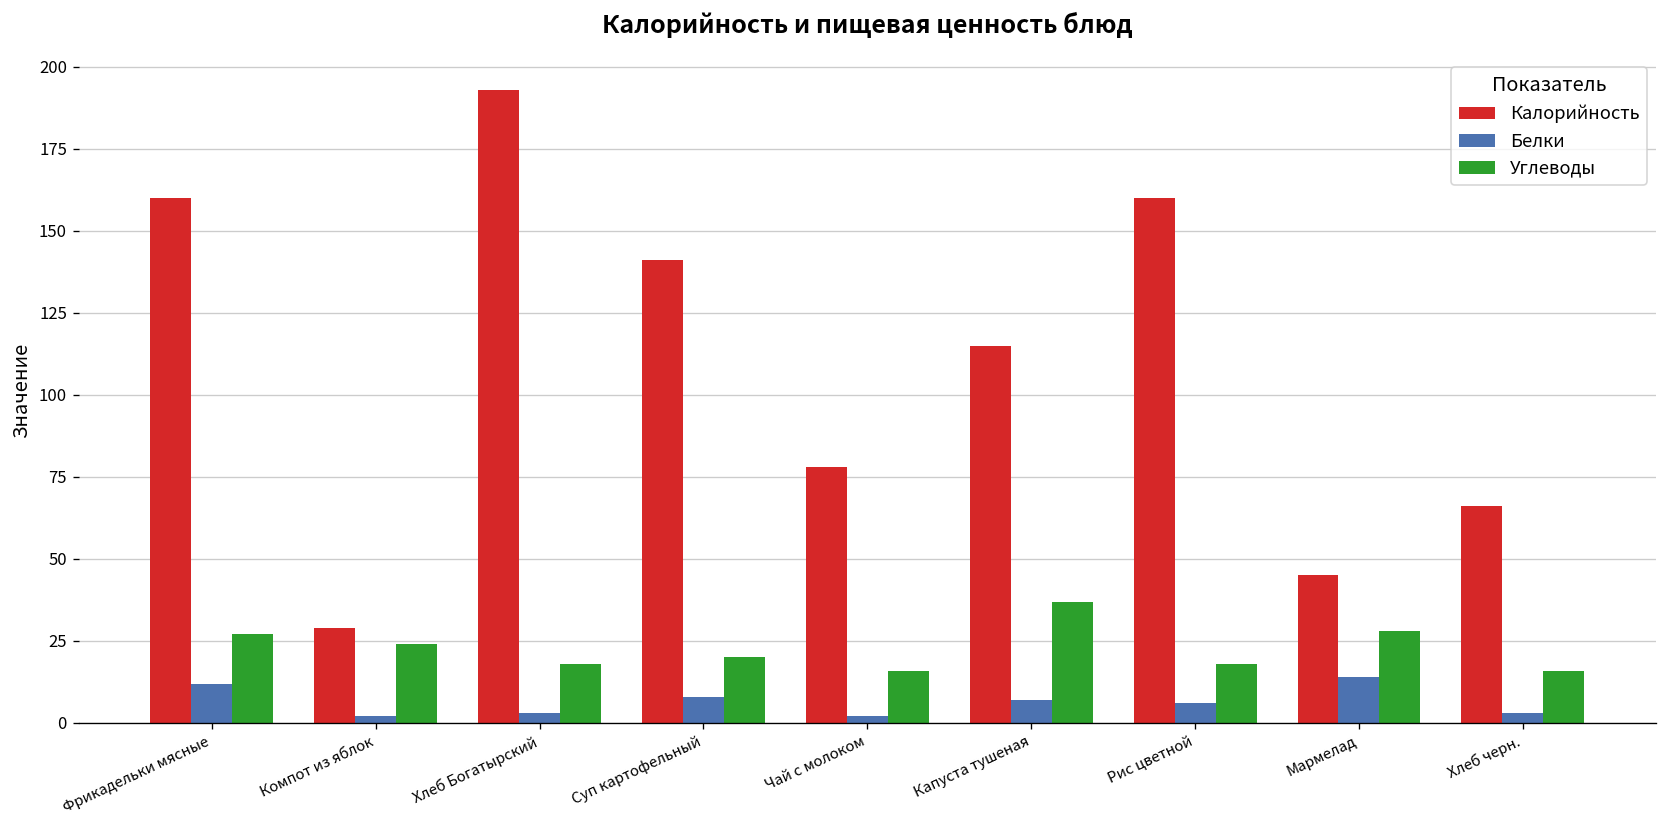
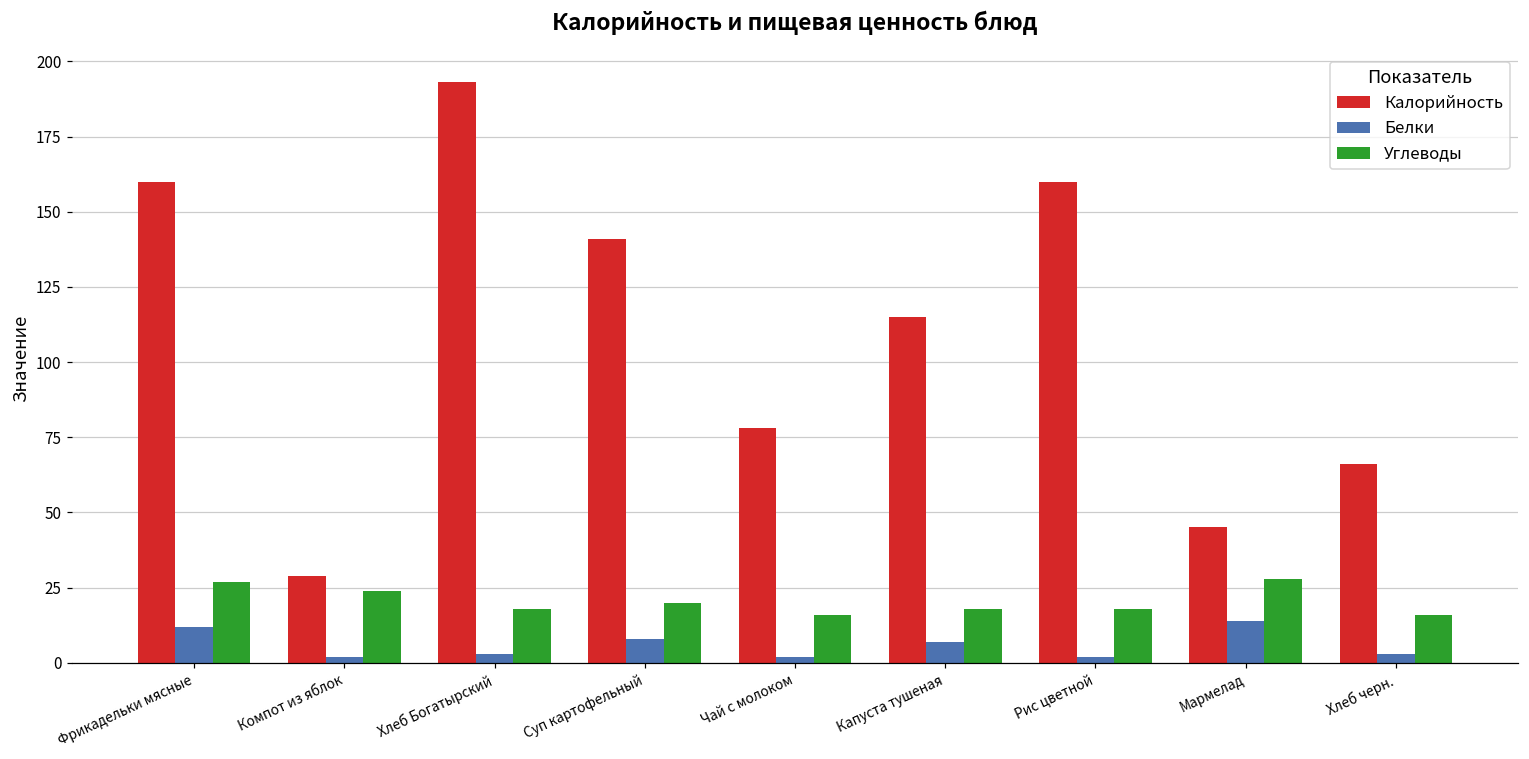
  {
    "Калорийность": {
      "Фрикадельки мясные": 160,
      "Компот из яблок": 29,
      "Хлеб Богатырский": 193,
      "Суп картофельный": 141,
      "Чай с молоком": 78,
      "Капуста тушеная": 115,
      "Рис цветной": 160,
      "Мармелад": 45,
      "Хлеб черн.": 66
    },
    "Белки": {
      "Фрикадельки мясные": 12,
      "Компот из яблок": 2,
      "Хлеб Богатырский": 3,
      "Суп картофельный": 8,
      "Чай с молоком": 2,
      "Капуста тушеная": 7,
-     "Рис цветной": 6,
+     "Рис цветной": 2,
      "Мармелад": 14,
      "Хлеб черн.": 3
    },
    "Углеводы": {
      "Фрикадельки мясные": 27,
      "Компот из яблок": 24,
      "Хлеб Богатырский": 18,
      "Суп картофельный": 20,
      "Чай с молоком": 16,
-     "Капуста тушеная": 37,
+     "Капуста тушеная": 18,
      "Рис цветной": 18,
      "Мармелад": 28,
      "Хлеб черн.": 16
    }
  }
